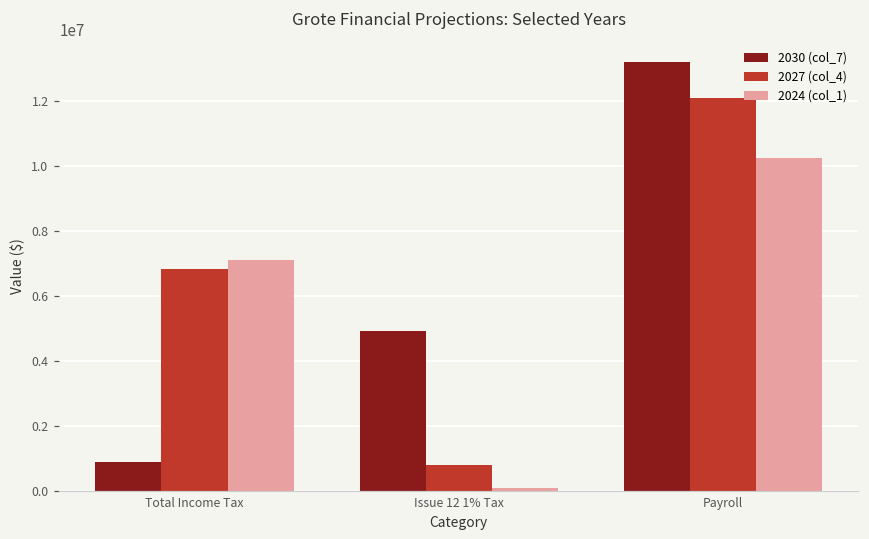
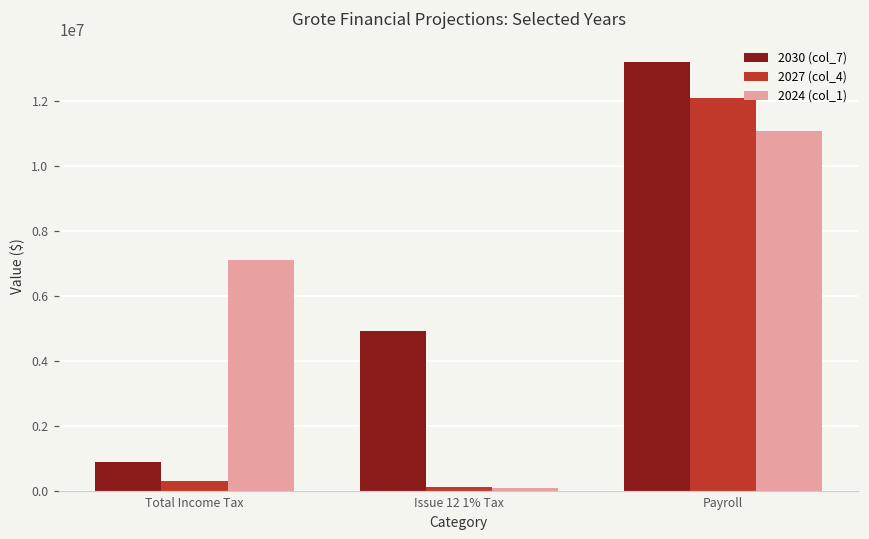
  {
    "2030 (col_7)": {
      "Total Income Tax": 900000,
      "Issue 12 1% Tax": 4900000,
      "Payroll": 13200000
    },
    "2027 (col_4)": {
-     "Total Income Tax": 6800000,
-     "Issue 12 1% Tax": 800000,
+     "Total Income Tax": 300000,
+     "Issue 12 1% Tax": 100000,
      "Payroll": 12100000
    },
    "2024 (col_1)": {
      "Total Income Tax": 7100000,
      "Issue 12 1% Tax": 100000,
-     "Payroll": 10200000
+     "Payroll": 11100000
    }
  }
